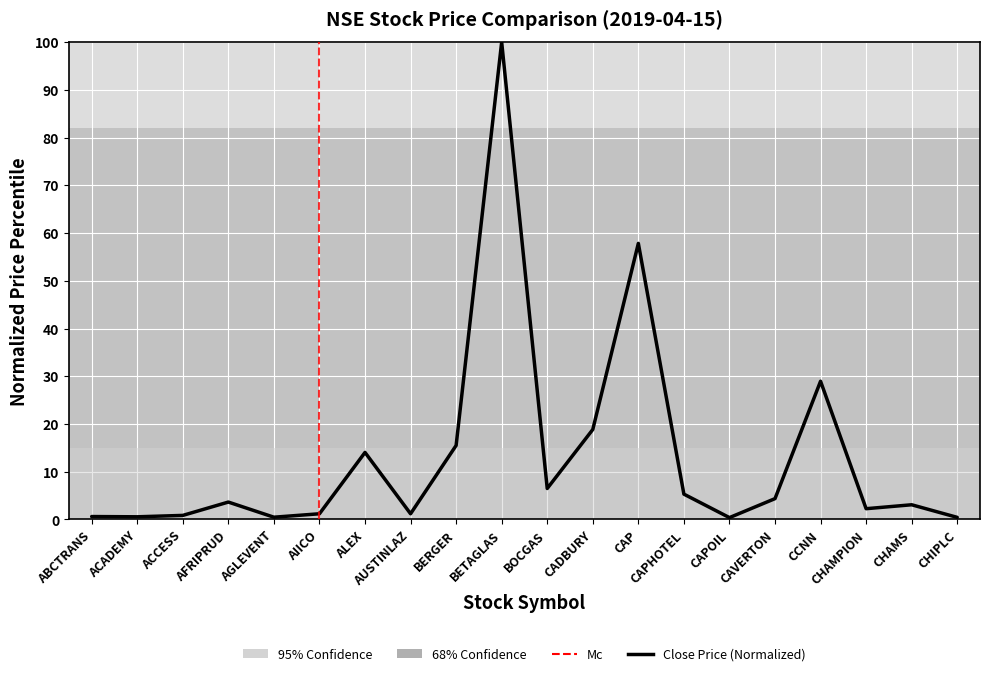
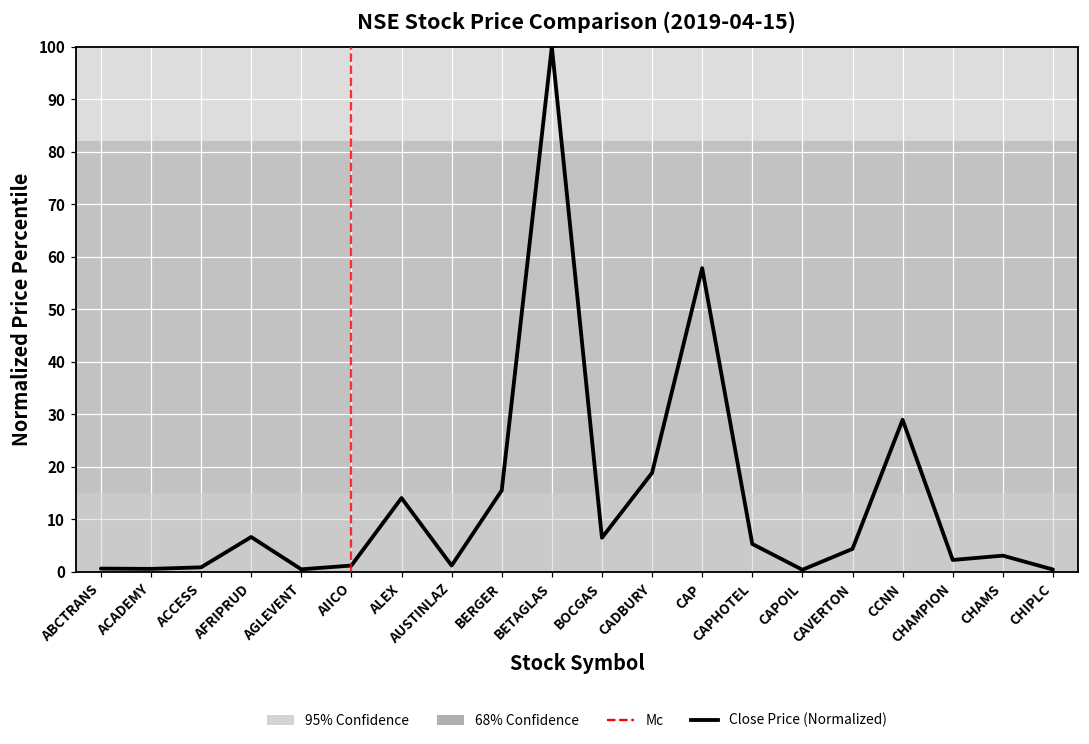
  {
    "ABCTRANS": 1,
    "ACADEMY": 1,
    "ACCESS": 1,
-   "AFRIPRUD": 4,
+   "AFRIPRUD": 7,
    "AGLEVENT": 0,
    "AIICO": 1,
    "ALEX": 14,
    "AUSTINLAZ": 1,
    "BERGER": 16,
    "BETAGLAS": 100,
    "BOCGAS": 6,
    "CADBURY": 19,
    "CAP": 58,
    "CAPHOTEL": 5,
    "CAPOIL": 0,
    "CAVERTON": 4,
    "CCNN": 29,
    "CHAMPION": 2,
    "CHAMS": 3,
    "CHIPLC": 0
  }
